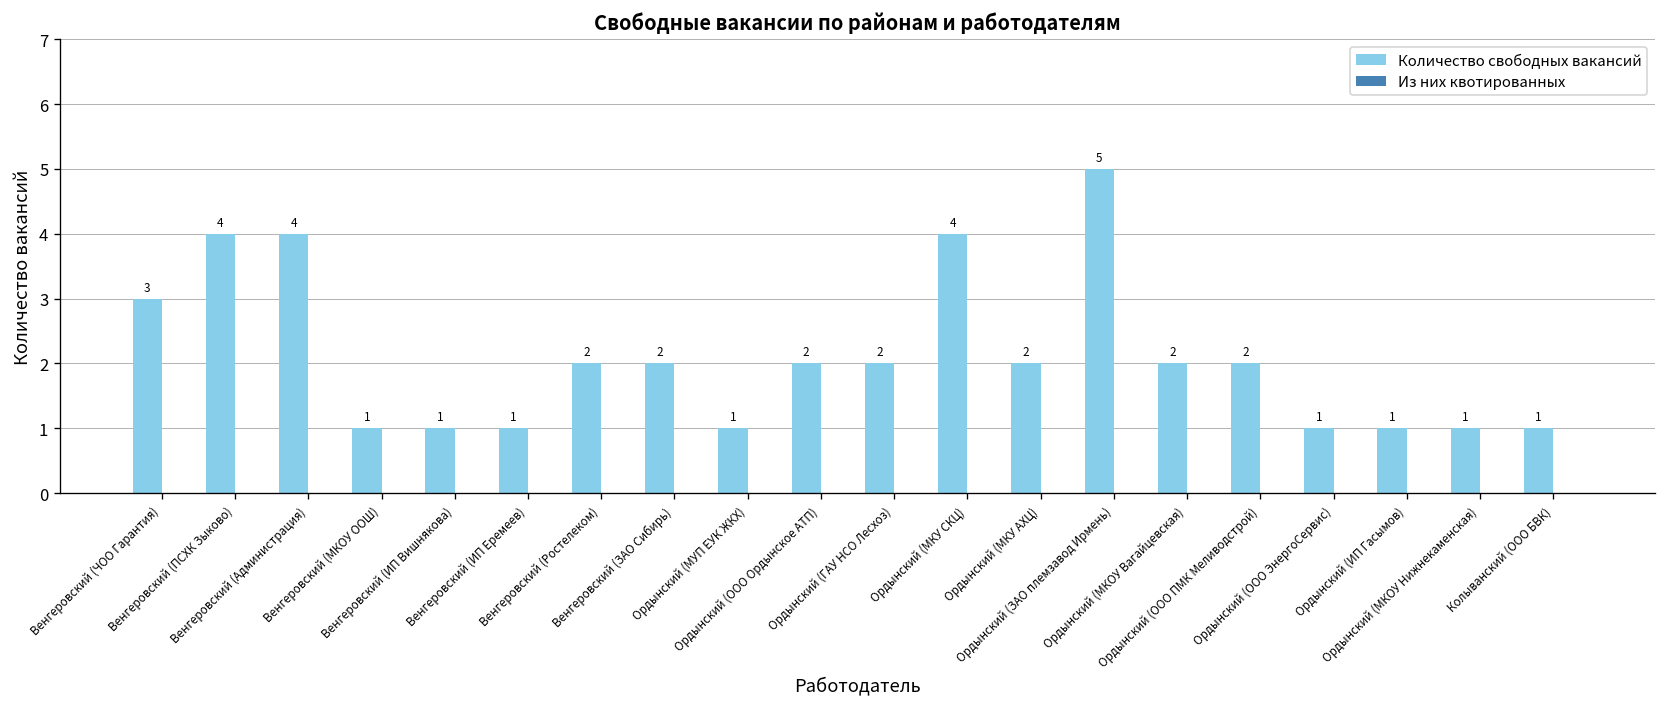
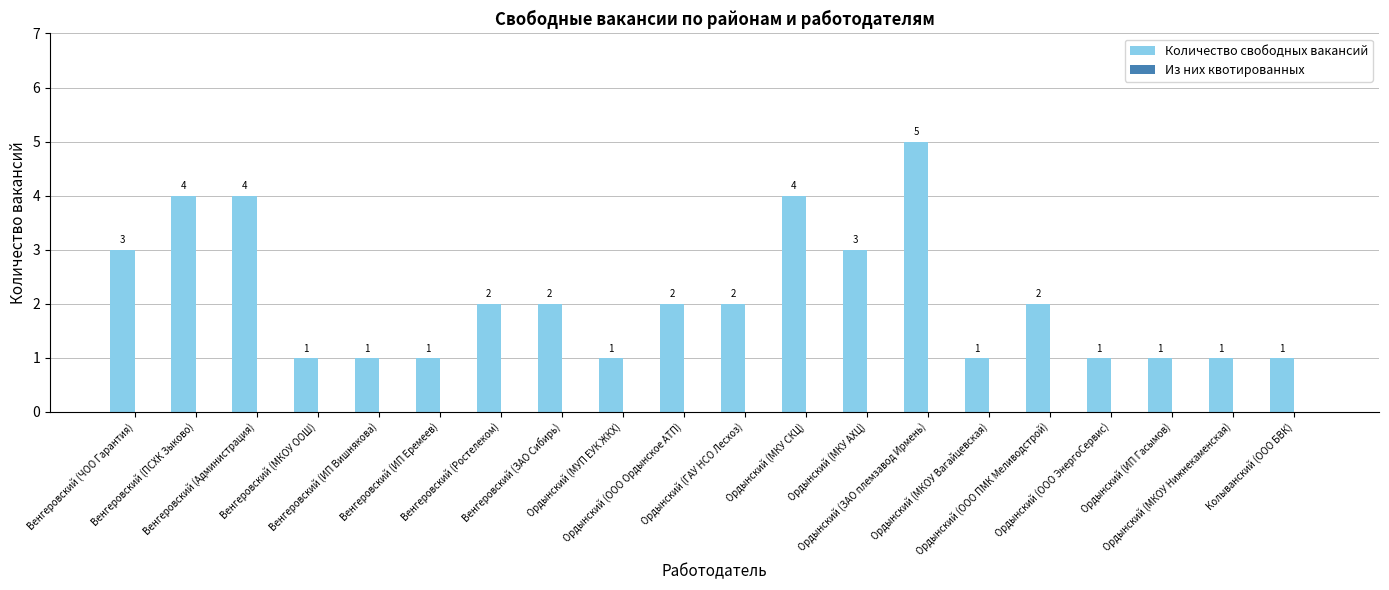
  {
    "Количество свободных вакансий": {
      "Венгеровский (ЧОО Гарантия)": 3,
      "Венгеровский (ПСХК Зыково)": 4,
      "Венгеровский (Администрация)": 4,
      "Венгеровский (МКОУ ООШ)": 1,
      "Венгеровский (ИП Вишнякова)": 1,
      "Венгеровский (ИП Еремеев)": 1,
      "Венгеровский (Ростелеком)": 2,
      "Венгеровский (ЗАО Сибирь)": 2,
      "Ордынский (МУП ЕУК ЖКХ)": 1,
      "Ордынский (ООО Ордынское АТП)": 2,
      "Ордынский (ГАУ НСО Лесхоз)": 2,
      "Ордынский (МКУ СКЦ)": 4,
-     "Ордынский (МКУ АХЦ)": 2,
+     "Ордынский (МКУ АХЦ)": 3,
      "Ордынский (ЗАО племзавод Ирмень)": 5,
-     "Ордынский (МКОУ Вагайцевская)": 2,
+     "Ордынский (МКОУ Вагайцевская)": 1,
      "Ордынский (ООО ПМК Меливодстрой)": 2,
      "Ордынский (ООО ЭнергоСервис)": 1,
      "Ордынский (ИП Гасымов)": 1,
      "Ордынский (МКОУ Нижнекаменская)": 1,
      "Колыванский (ООО БВК)": 1
    },
    "Из них квотированных": {
      "Венгеровский (ЧОО Гарантия)": 0.0,
      "Венгеровский (ПСХК Зыково)": 0.0,
      "Венгеровский (Администрация)": 0.0,
      "Венгеровский (МКОУ ООШ)": 0.0,
      "Венгеровский (ИП Вишнякова)": 0.0,
      "Венгеровский (ИП Еремеев)": 0.0,
      "Венгеровский (Ростелеком)": 0.0,
      "Венгеровский (ЗАО Сибирь)": 0.0,
      "Ордынский (МУП ЕУК ЖКХ)": 0.0,
      "Ордынский (ООО Ордынское АТП)": 0.0,
      "Ордынский (ГАУ НСО Лесхоз)": 0.0,
      "Ордынский (МКУ СКЦ)": 0.0,
      "Ордынский (МКУ АХЦ)": 0.0,
      "Ордынский (ЗАО племзавод Ирмень)": 0.0,
      "Ордынский (МКОУ Вагайцевская)": 0.0,
      "Ордынский (ООО ПМК Меливодстрой)": 0.0,
      "Ордынский (ООО ЭнергоСервис)": 0.0,
      "Ордынский (ИП Гасымов)": 0.0,
      "Ордынский (МКОУ Нижнекаменская)": 0.0,
      "Колыванский (ООО БВК)": 0.0
    }
  }
